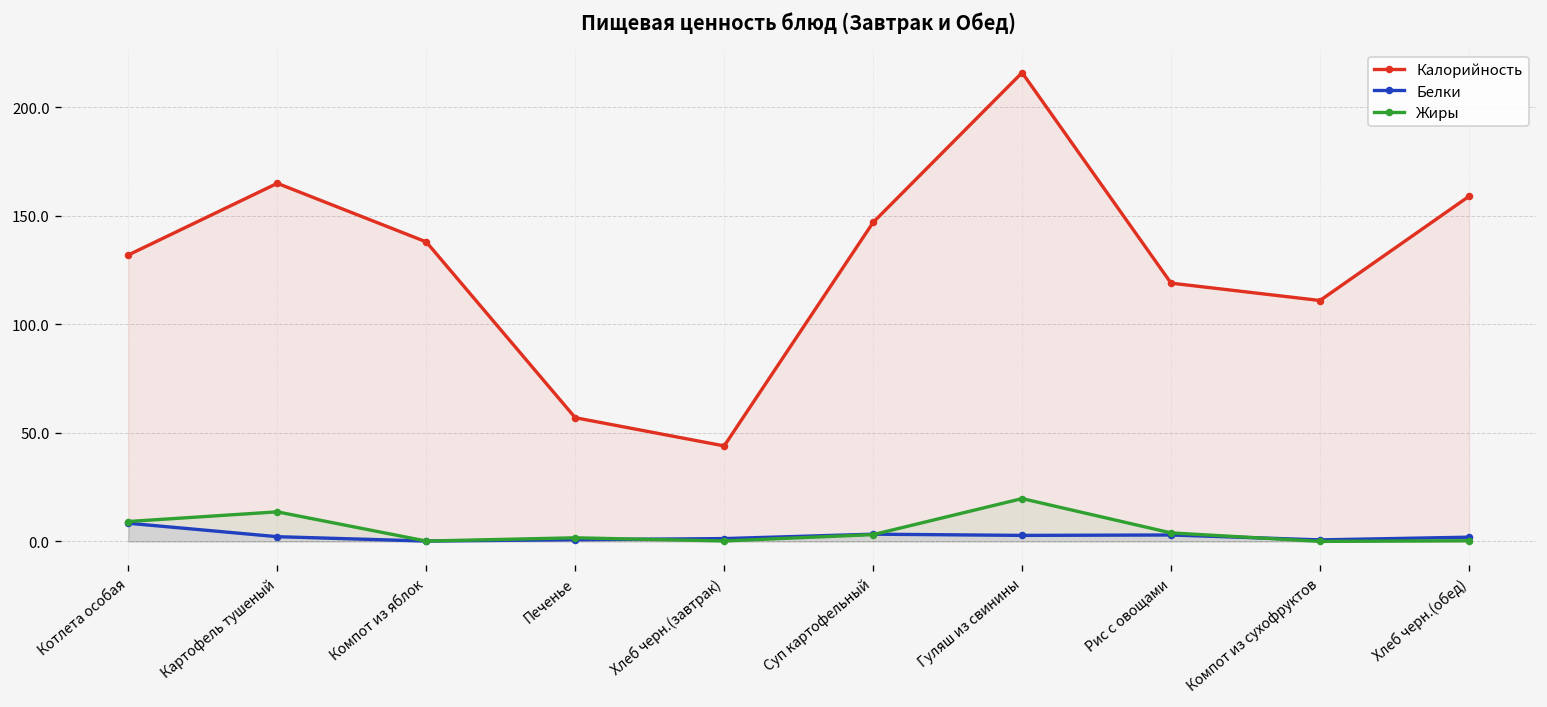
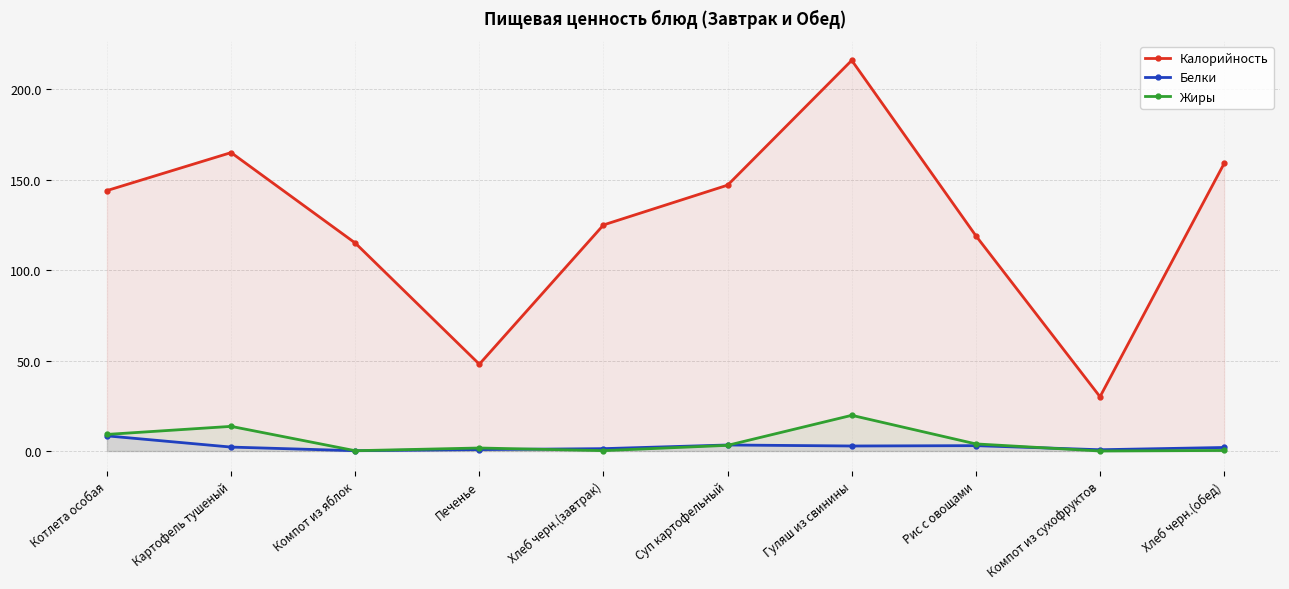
  {
    "Калорийность": {
-     "Котлета особая": 132,
+     "Котлета особая": 144,
      "Картофель тушеный": 165,
-     "Компот из яблок": 138,
-     "Печенье": 57,
-     "Хлеб черн.(завтрак)": 44,
+     "Компот из яблок": 115,
+     "Печенье": 48,
+     "Хлеб черн.(завтрак)": 125,
      "Суп картофельный": 147,
      "Гуляш из свинины": 216,
      "Рис с овощами": 119,
-     "Компот из сухофруктов": 111,
+     "Компот из сухофруктов": 30,
      "Хлеб черн.(обед)": 159
    },
    "Белки": {
      "Картофель тушеный": 2,
      "Гуляш из свинины": 3,
      "Хлеб черн.(обед)": 2
    },
    "Жиры": {
      "Картофель тушеный": 14,
      "Гуляш из свинины": 20,
      "Хлеб черн.(обед)": 0
    }
  }
